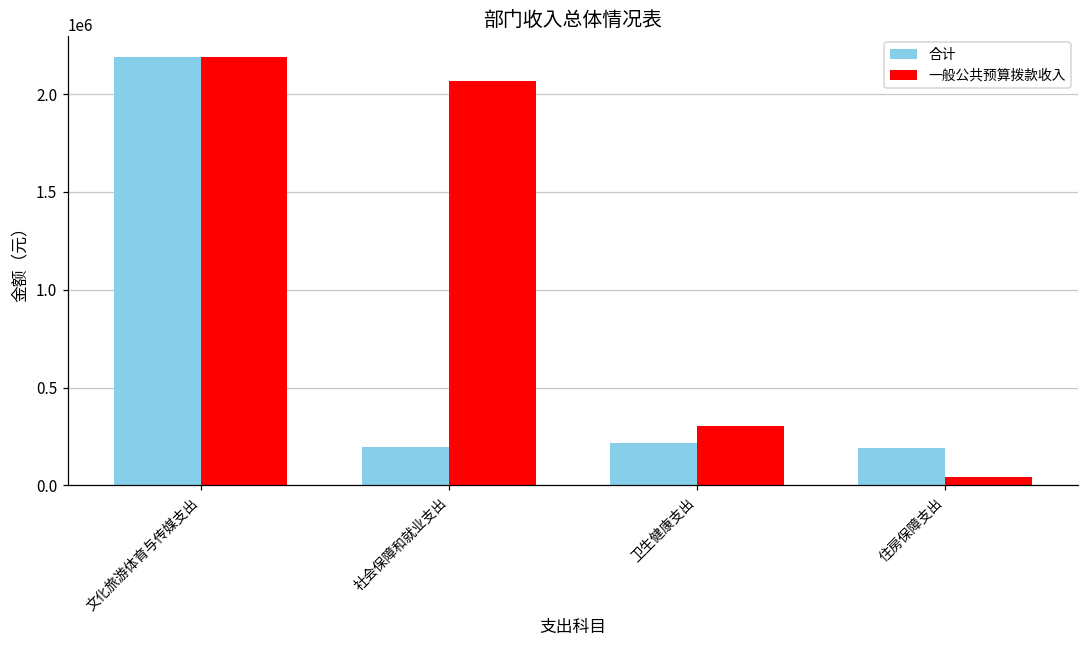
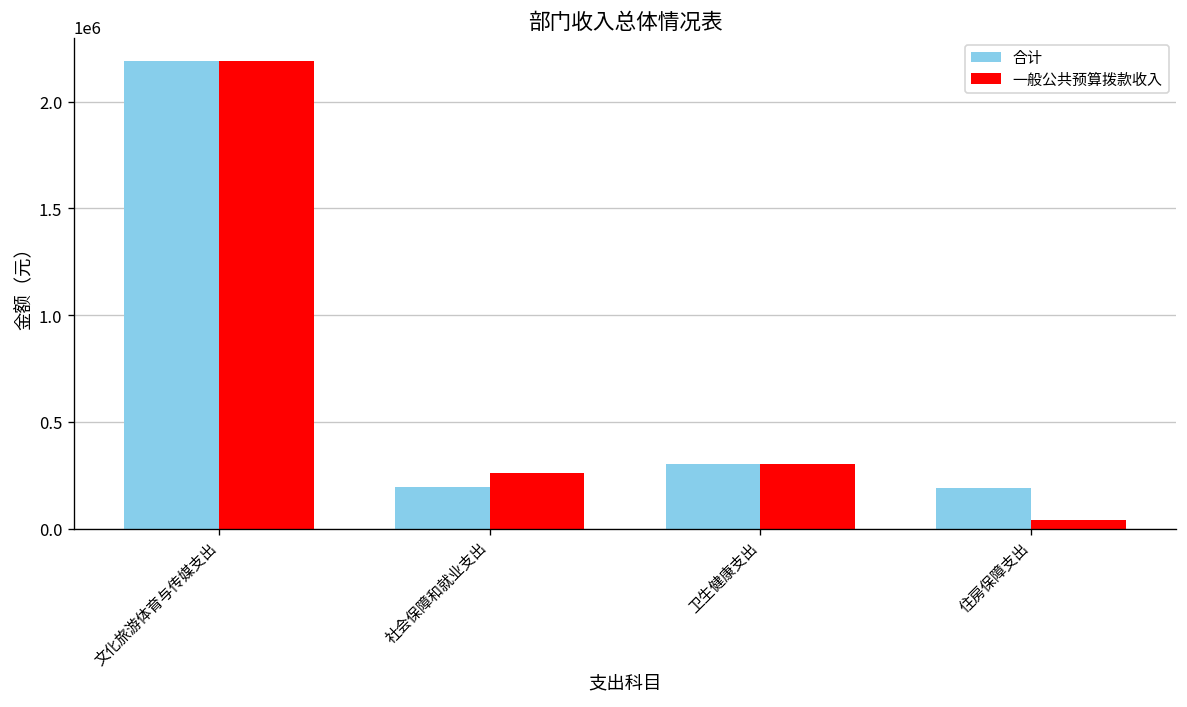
  {
    "合计": {
      "文化旅游体育与传媒支出": 2190000,
      "社会保障和就业支出": 200000,
-     "卫生健康支出": 220000,
+     "卫生健康支出": 300000,
      "住房保障支出": 190000
    },
    "一般公共预算拨款收入": {
      "文化旅游体育与传媒支出": 2190000,
-     "社会保障和就业支出": 2070000,
+     "社会保障和就业支出": 260000,
      "卫生健康支出": 300000,
      "住房保障支出": 40000
    }
  }
